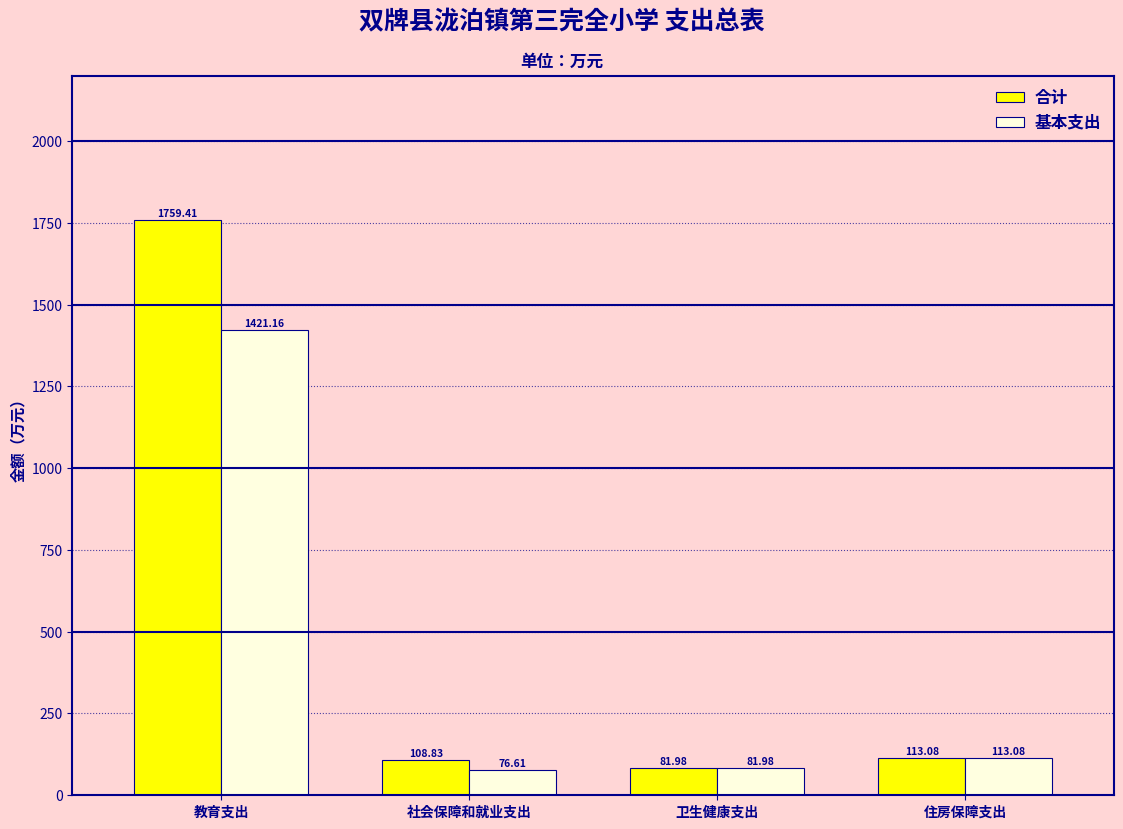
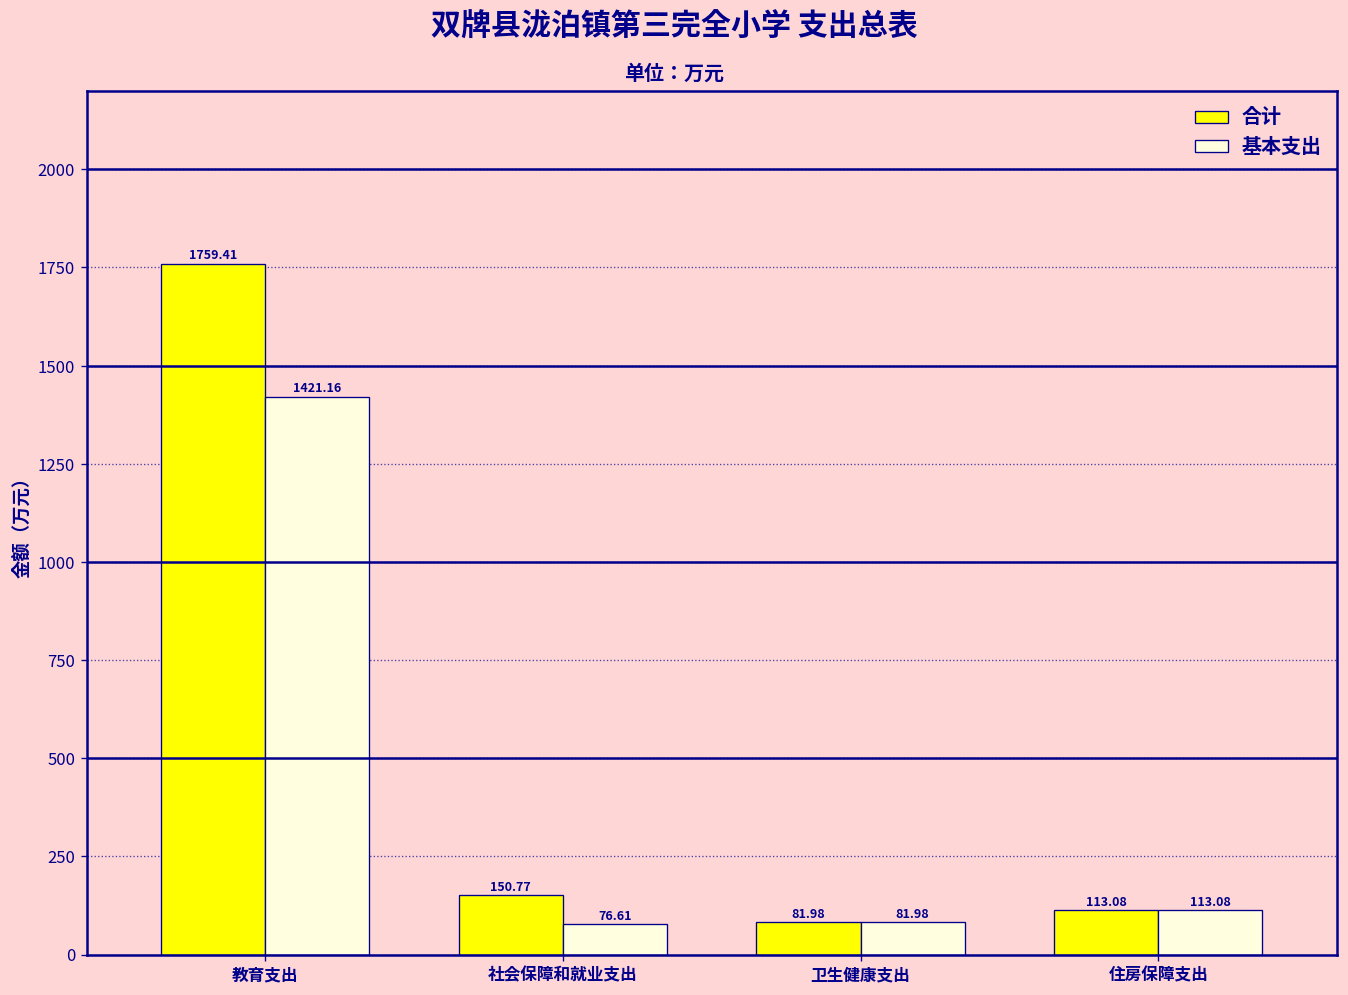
  {
    "合计": {
      "教育支出": 1759.41,
-     "社会保障和就业支出": 108.83,
+     "社会保障和就业支出": 150.77,
      "卫生健康支出": 81.98,
      "住房保障支出": 113.08
    },
    "基本支出": {
      "教育支出": 1421.16,
      "社会保障和就业支出": 76.61,
      "卫生健康支出": 81.98,
      "住房保障支出": 113.08
    }
  }
